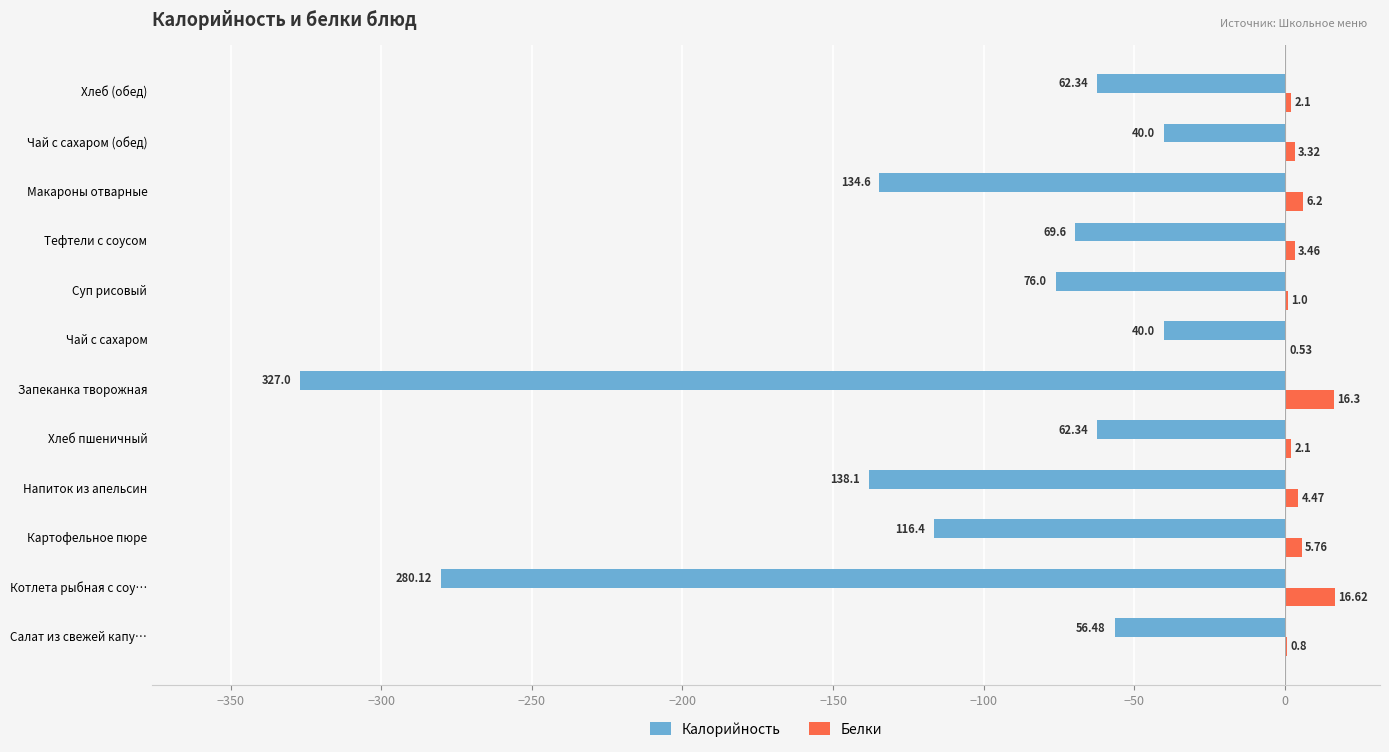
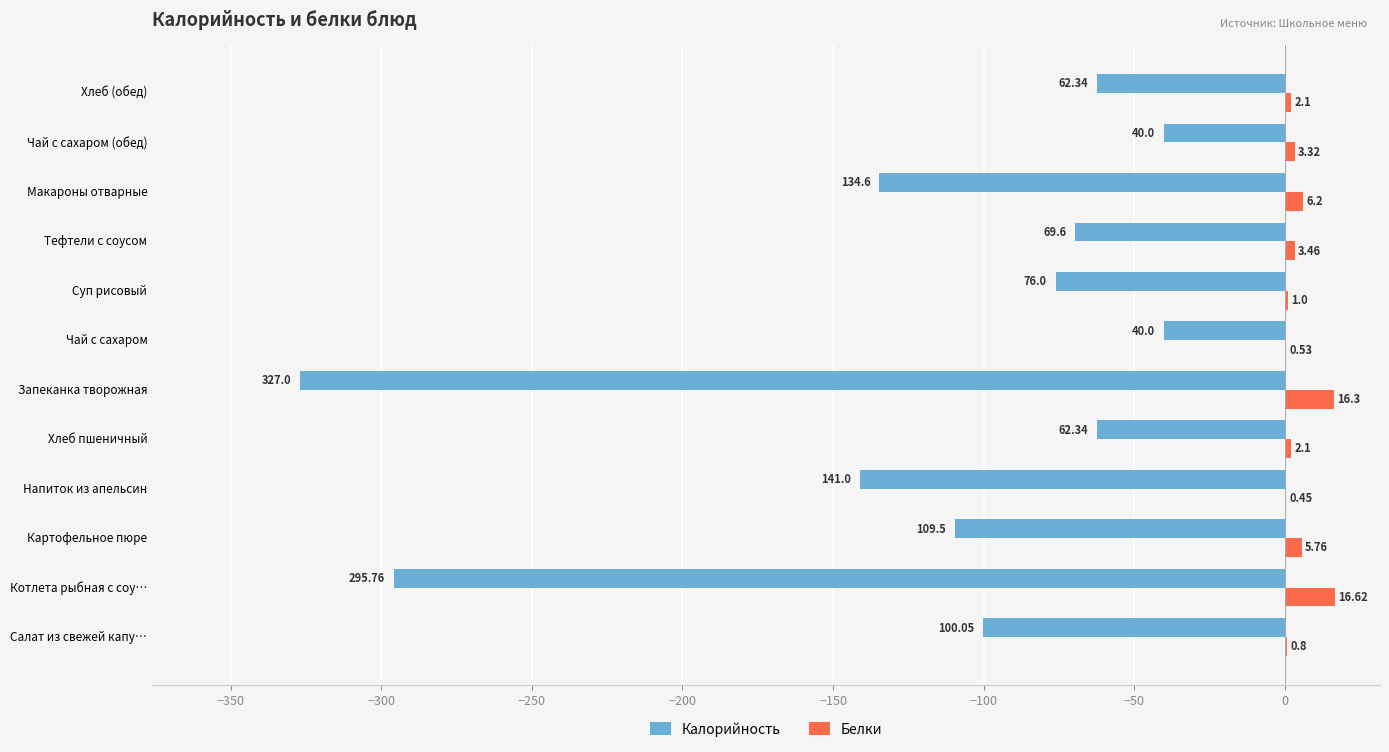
  {
    "Калорийность": {
-     "Напиток из апельсин": 138.1,
-     "Картофельное пюре": 116.4,
-     "Котлета рыбная с соу…": 280.12,
-     "Салат из свежей капу…": 56.48
+     "Напиток из апельсин": 141.0,
+     "Картофельное пюре": 109.5,
+     "Котлета рыбная с соу…": 295.76,
+     "Салат из свежей капу…": 100.05
    },
    "Белки": {
      "Хлеб (обед)": 2.1,
      "Чай с сахаром (обед)": 3.32,
      "Макароны отварные": 6.2,
      "Тефтели с соусом": 3.46,
      "Суп рисовый": 1.0,
      "Чай с сахаром": 0.53,
      "Запеканка творожная": 16.3,
      "Хлеб пшеничный": 2.1,
-     "Напиток из апельсин": 4.47,
+     "Напиток из апельсин": 0.45,
      "Картофельное пюре": 5.76,
      "Котлета рыбная с соу…": 16.62,
      "Салат из свежей капу…": 0.8
    }
  }
